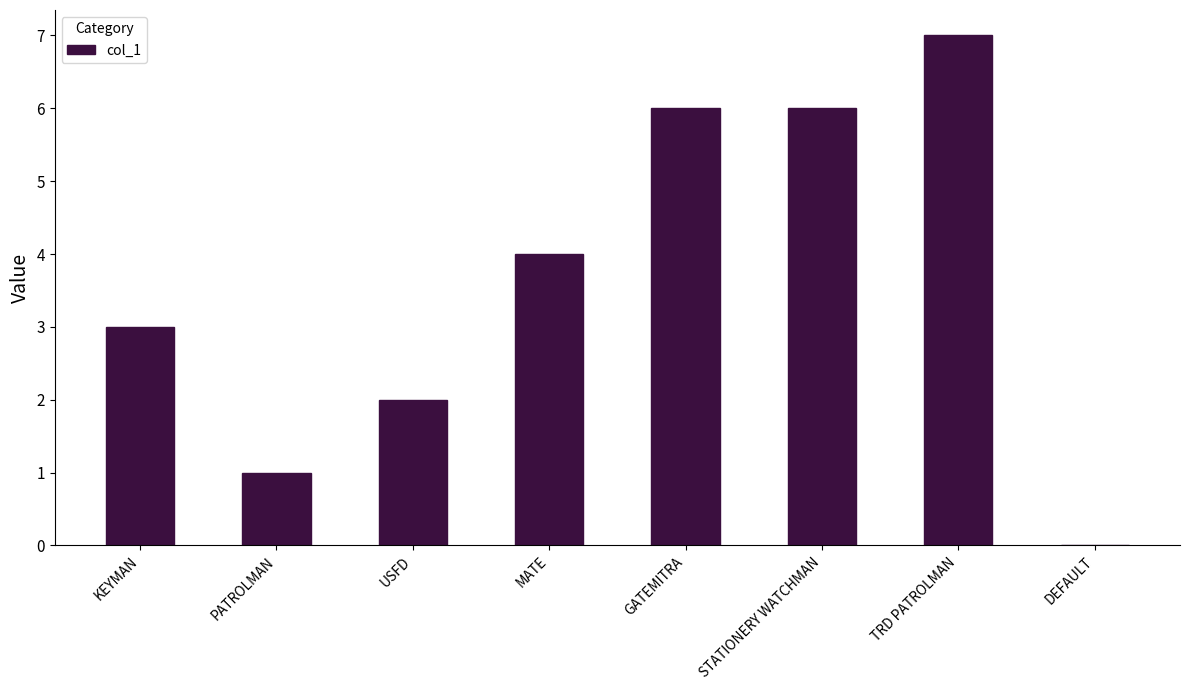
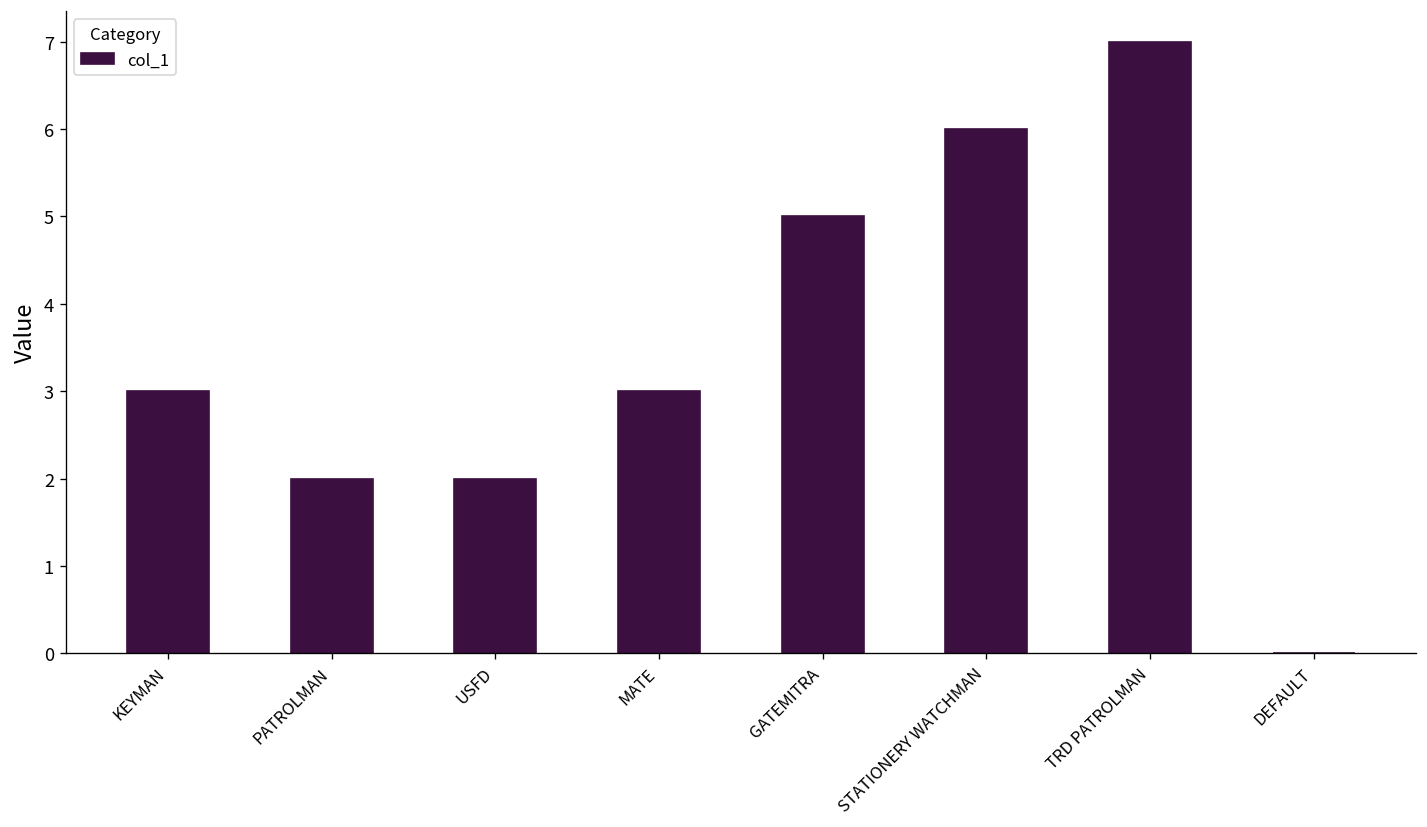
  {
    "KEYMAN": 3,
-   "PATROLMAN": 1,
+   "PATROLMAN": 2,
    "USFD": 2,
-   "MATE": 4,
-   "GATEMITRA": 6,
+   "MATE": 3,
+   "GATEMITRA": 5,
    "STATIONERY WATCHMAN": 6,
    "TRD PATROLMAN": 7,
    "DEFAULT": 0
  }
